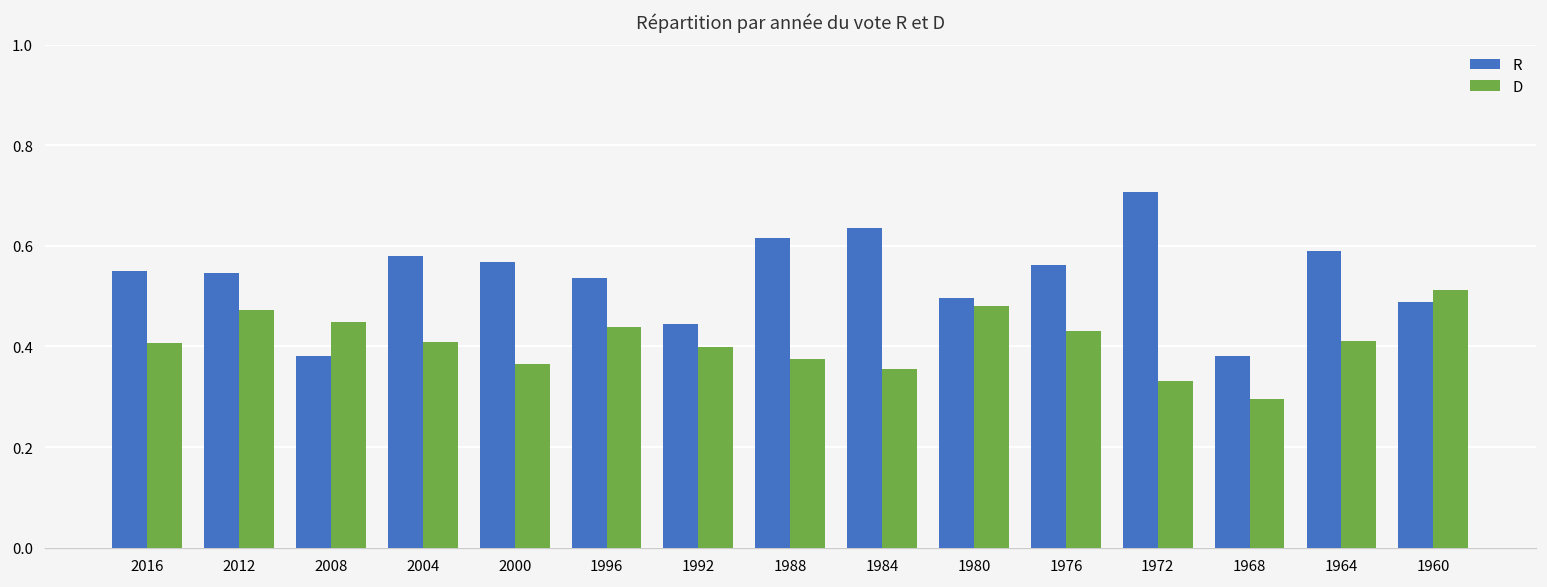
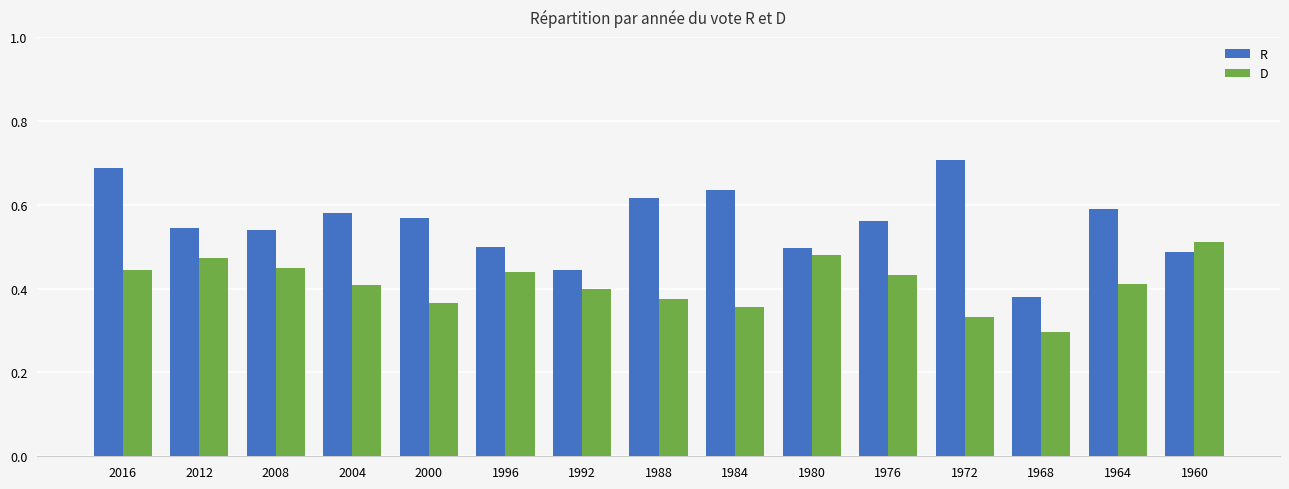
  {
    "R": {
-     "2016": 0.55,
+     "2016": 0.69,
      "2012": 0.55,
-     "2008": 0.38,
+     "2008": 0.54,
      "2004": 0.58,
      "2000": 0.57,
-     "1996": 0.54,
+     "1996": 0.50,
      "1992": 0.44,
      "1988": 0.62,
      "1984": 0.64,
      "1980": 0.50,
      "1976": 0.56,
      "1972": 0.71,
      "1968": 0.38,
      "1964": 0.59,
      "1960": 0.49
    },
    "D": {
-     "2016": 0.41,
+     "2016": 0.44,
      "2012": 0.47,
      "2008": 0.45,
      "2004": 0.41,
      "2000": 0.36,
      "1996": 0.44,
      "1992": 0.40,
      "1988": 0.38,
      "1984": 0.36,
      "1980": 0.48,
      "1976": 0.43,
      "1972": 0.33,
      "1968": 0.30,
      "1964": 0.41,
      "1960": 0.51
    }
  }
